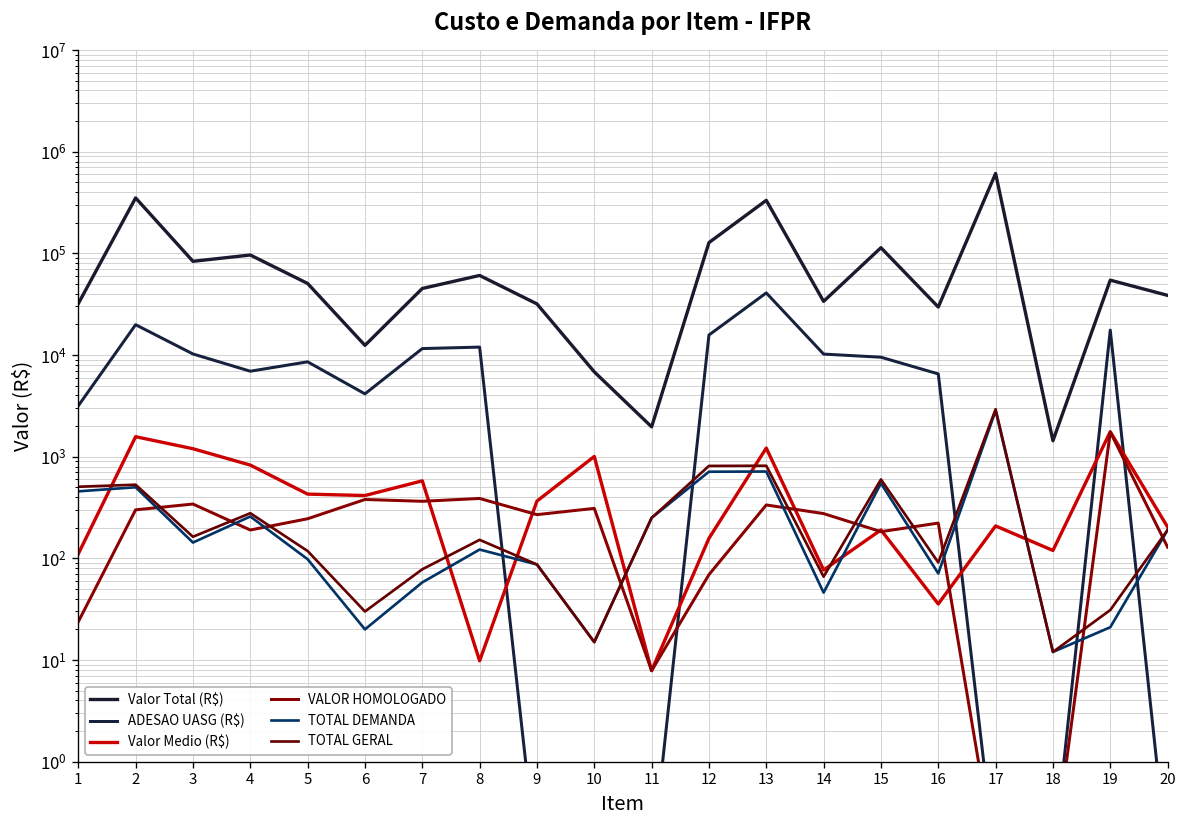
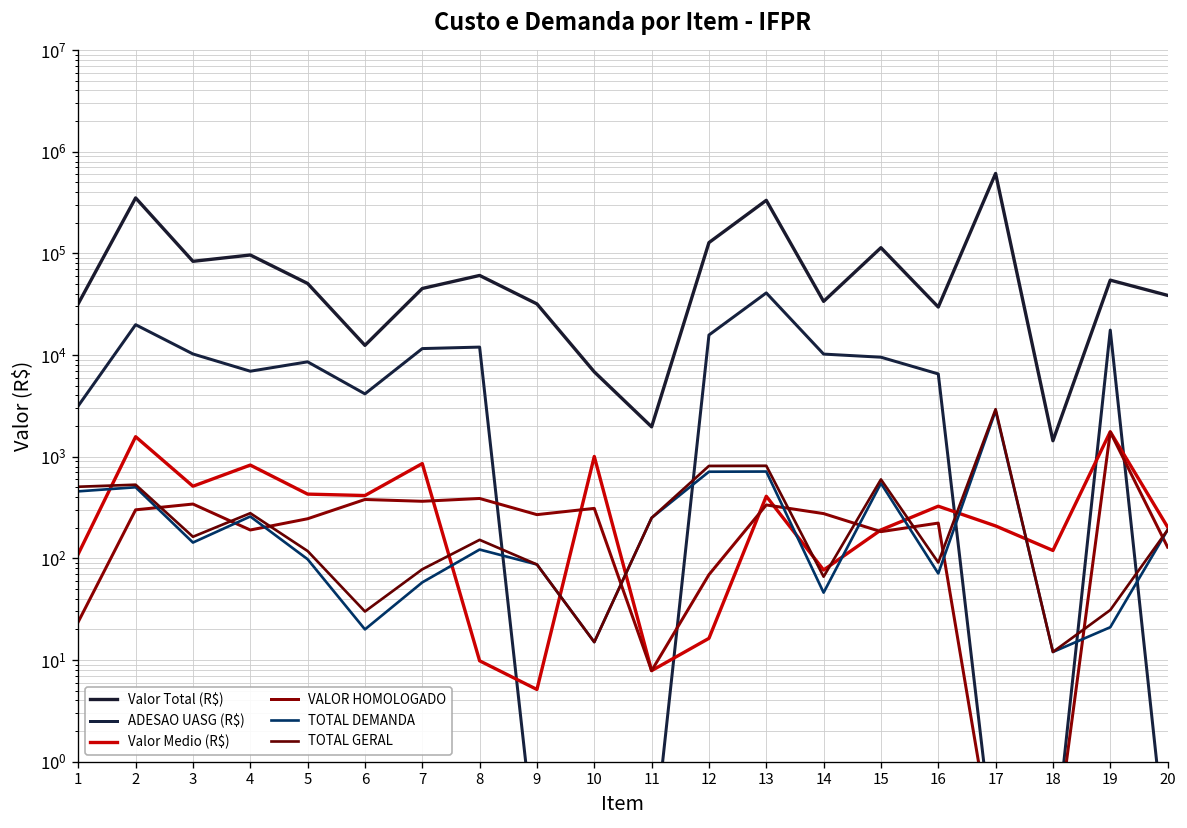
  {
    "Valor Medio (R$)": {
      "1": 110,
      "2": 1600,
-     "3": 1200,
+     "3": 500,
      "4": 800,
      "5": 400,
      "6": 400,
-     "7": 600,
+     "7": 900,
      "8": 10,
-     "9": 370,
+     "9": 5,
      "10": 1000,
-     "12": 160,
-     "13": 1200,
+     "12": 16,
+     "13": 400,
      "14": 80,
-     "16": 36,
+     "16": 330,
      "17": 210,
      "18": 120
    }
  }
